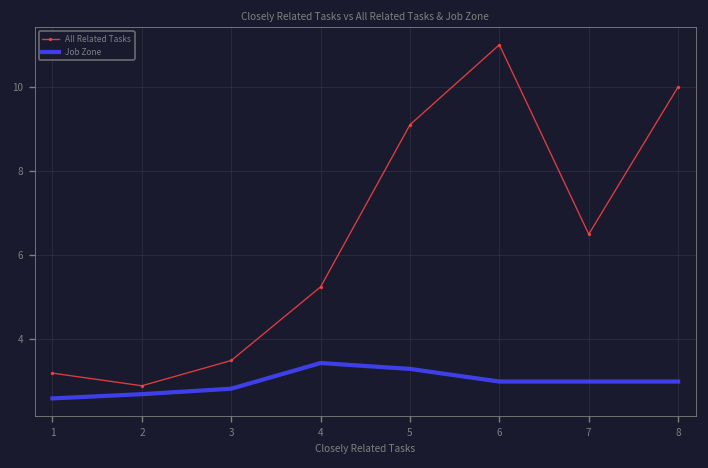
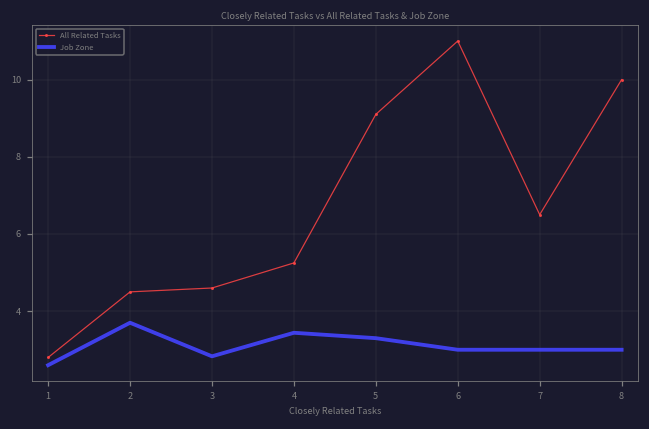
  {
    "All Related Tasks": {
-     "1": 3.2,
-     "2": 2.9,
-     "3": 3.5,
+     "1": 2.8,
+     "2": 4.5,
+     "3": 4.6,
      "4": 5.3,
      "5": 9.1,
      "6": 11.0,
      "7": 6.5,
      "8": 10.0
    },
    "Job Zone": {
      "1": 2.6,
-     "2": 2.7,
+     "2": 3.7,
      "3": 2.8,
      "4": 3.4,
      "5": 3.3,
      "6": 3.0,
      "7": 3.0,
      "8": 3.0
    }
  }
